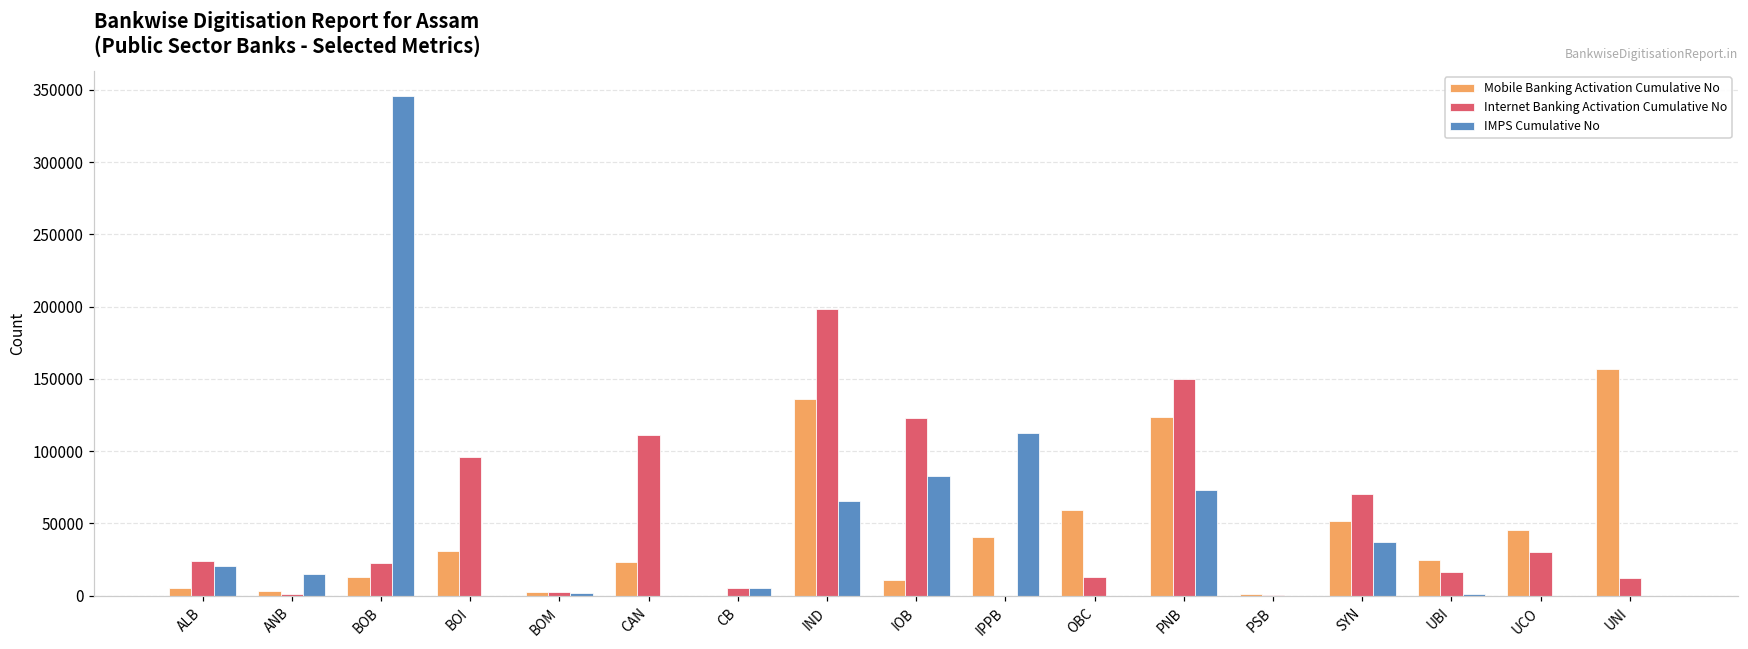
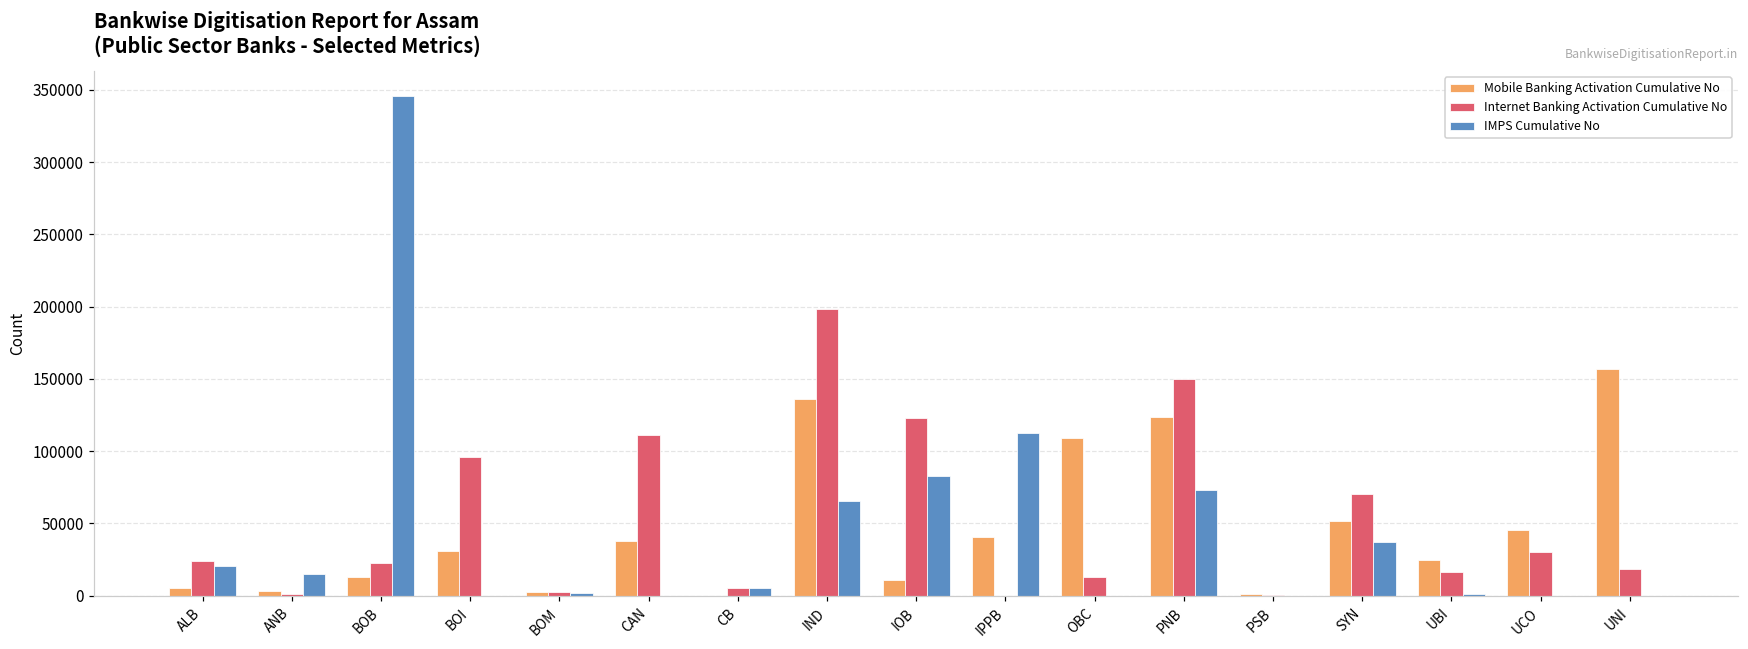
  {
    "Mobile Banking Activation Cumulative No": {
      "ALB": 5000,
      "ANB": 3000,
      "BOB": 13000,
      "BOI": 31000,
      "BOM": 3000,
-     "CAN": 23000,
+     "CAN": 38000,
      "CB": 0,
      "IND": 136000,
      "IOB": 11000,
      "IPPB": 40000,
-     "OBC": 59000,
+     "OBC": 109000,
      "PNB": 124000,
      "SYN": 52000,
      "UBI": 25000,
      "UCO": 45000,
      "UNI": 157000
    },
    "Internet Banking Activation Cumulative No": {
      "ALB": 24000,
      "BOB": 23000,
      "BOI": 96000,
      "BOM": 2000,
      "CAN": 111000,
      "CB": 5000,
      "IND": 199000,
      "IOB": 123000,
      "IPPB": 0,
      "OBC": 13000,
      "PNB": 150000,
      "SYN": 70000,
      "UBI": 16000,
      "UCO": 30000,
-     "UNI": 12000
+     "UNI": 19000
    },
    "IMPS Cumulative No": {
      "ALB": 20000,
      "ANB": 15000,
      "BOB": 346000,
      "BOI": 0,
      "CAN": 0,
      "CB": 5000,
      "IND": 66000,
      "IOB": 83000,
      "IPPB": 113000,
      "PNB": 73000,
      "PSB": 0,
      "SYN": 37000,
      "UCO": 0,
      "UNI": 0
    }
  }
